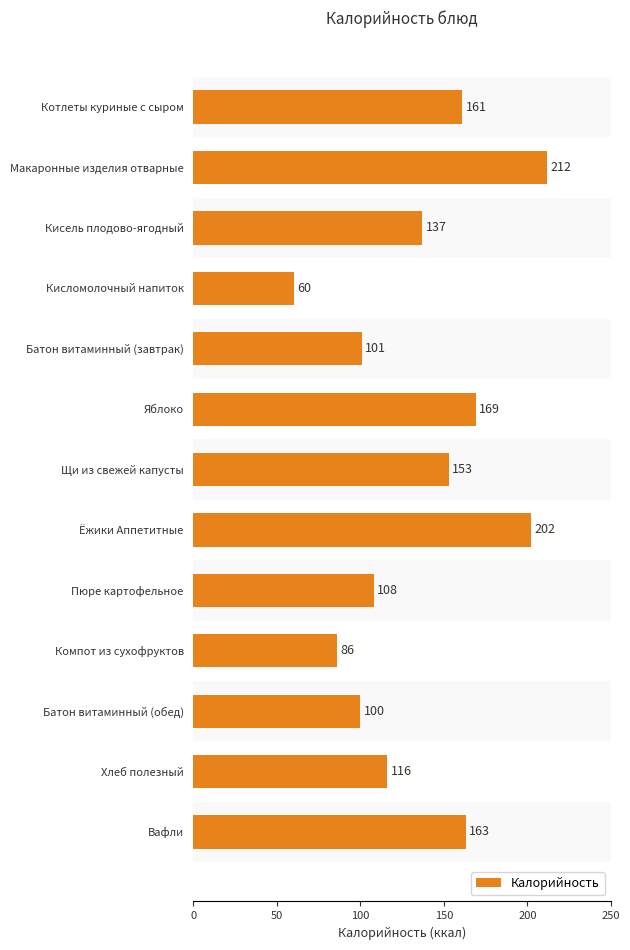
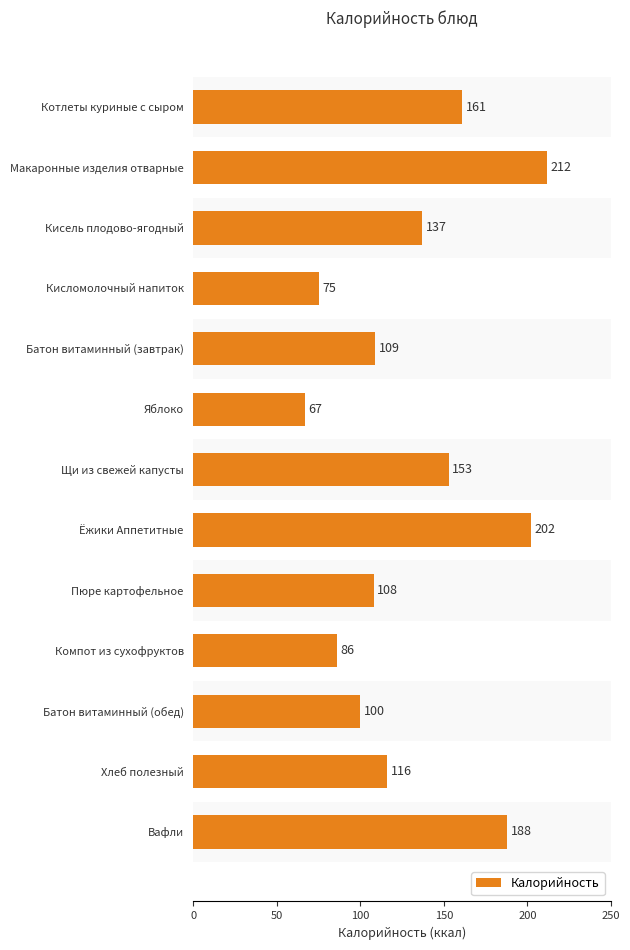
  {
    "Котлеты куриные с сыром": 161,
    "Макаронные изделия отварные": 212,
    "Кисель плодово-ягодный": 137,
-   "Кисломолочный напиток": 60,
-   "Батон витаминный (завтрак)": 101,
-   "Яблоко": 169,
+   "Кисломолочный напиток": 75,
+   "Батон витаминный (завтрак)": 109,
+   "Яблоко": 67,
    "Щи из свежей капусты": 153,
    "Ёжики Аппетитные": 202,
    "Пюре картофельное": 108,
    "Компот из сухофруктов": 86,
    "Батон витаминный (обед)": 100,
    "Хлеб полезный": 116,
-   "Вафли": 163
+   "Вафли": 188
  }
